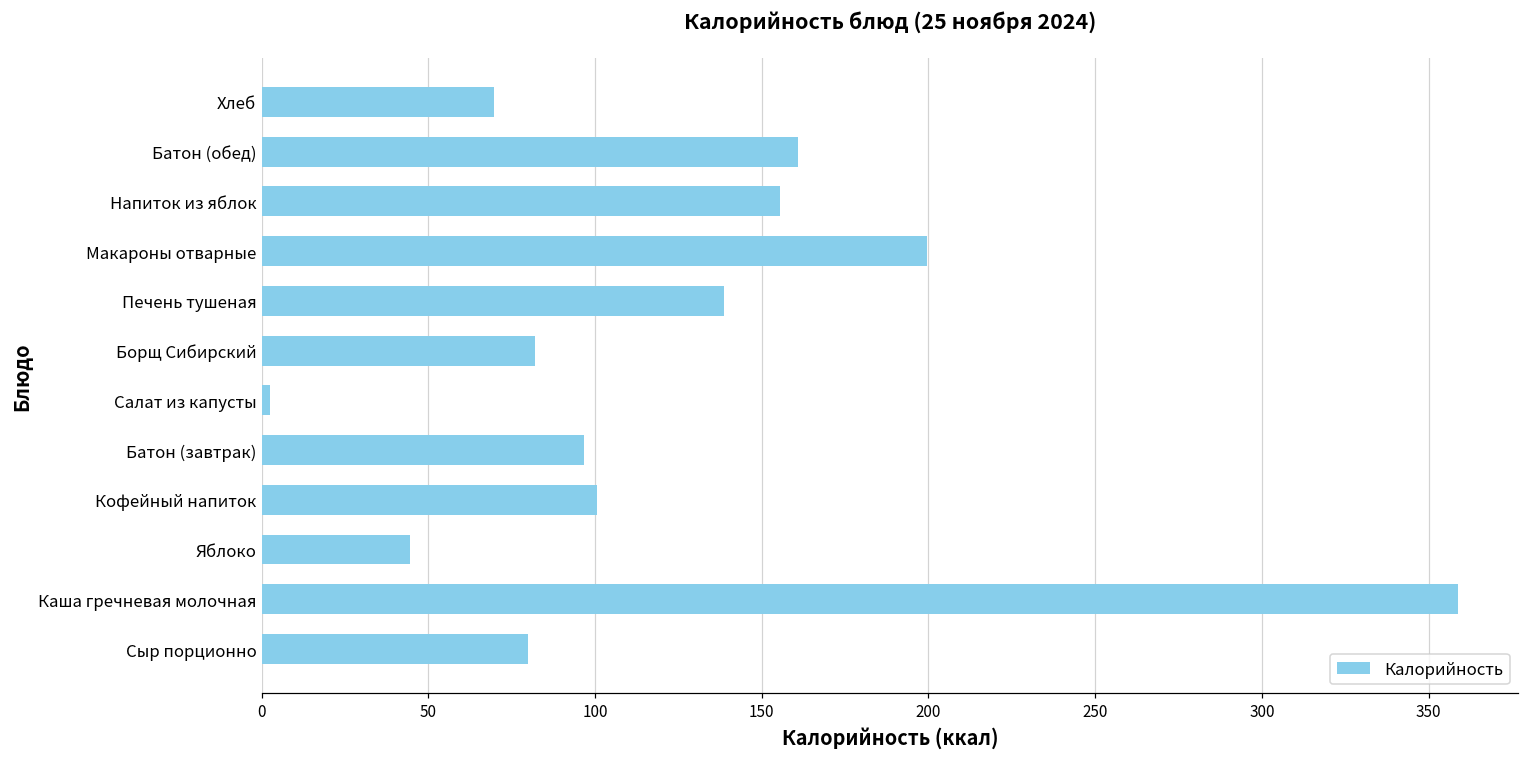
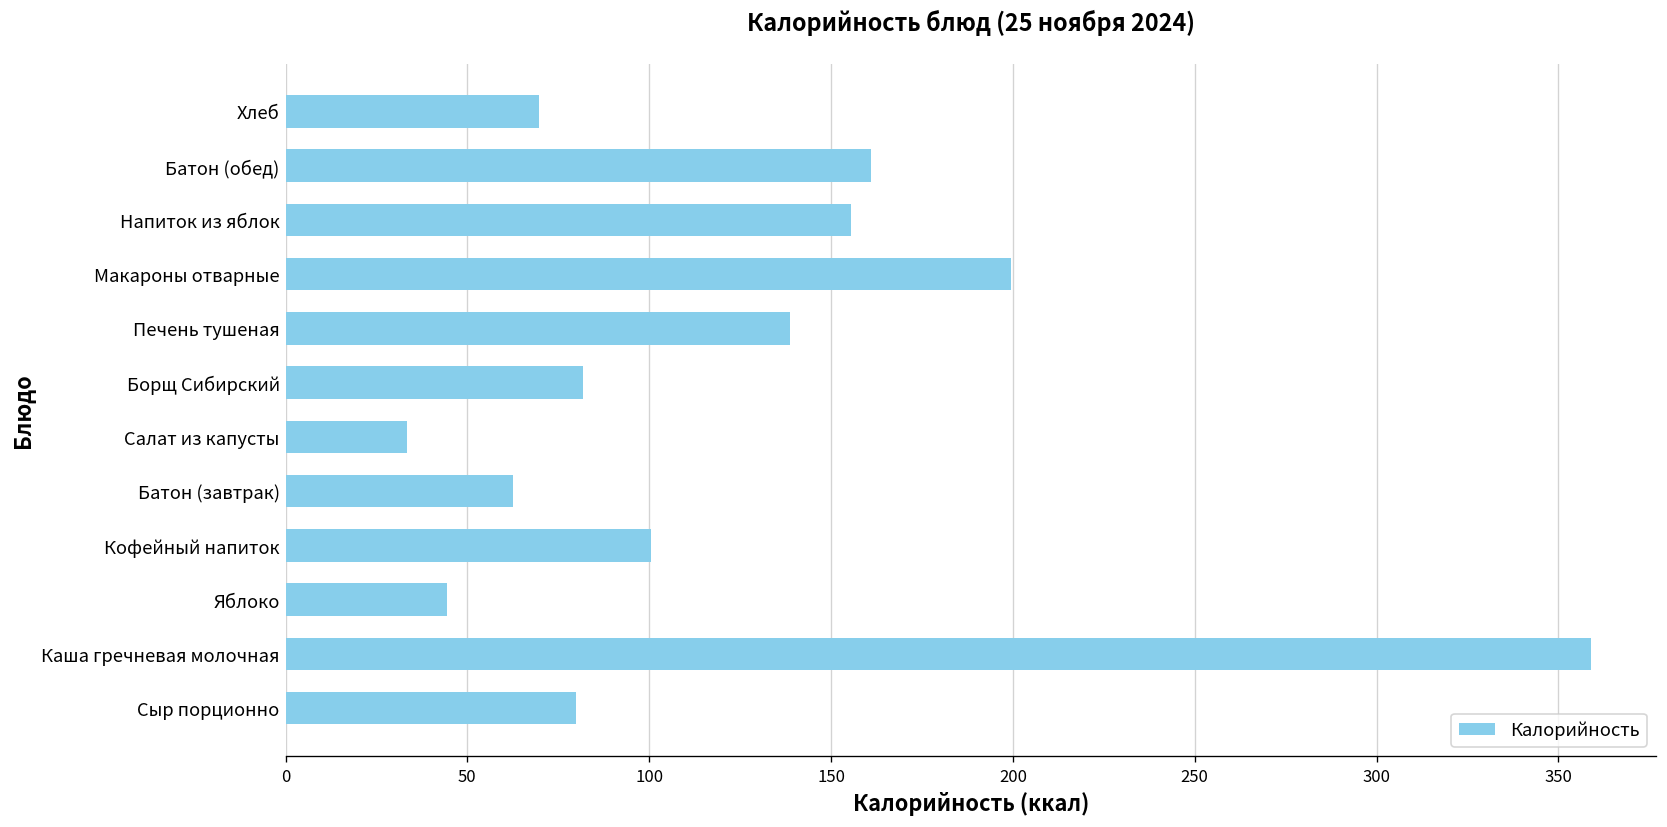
  {
    "Хлеб": 70,
    "Батон (обед)": 161,
    "Напиток из яблок": 156,
    "Макароны отварные": 199,
    "Печень тушеная": 139,
    "Борщ Сибирский": 82,
-   "Салат из капусты": 3,
-   "Батон (завтрак)": 97,
+   "Салат из капусты": 33,
+   "Батон (завтрак)": 63,
    "Кофейный напиток": 101,
    "Яблоко": 44,
    "Каша гречневая молочная": 359,
    "Сыр порционно": 80
  }
